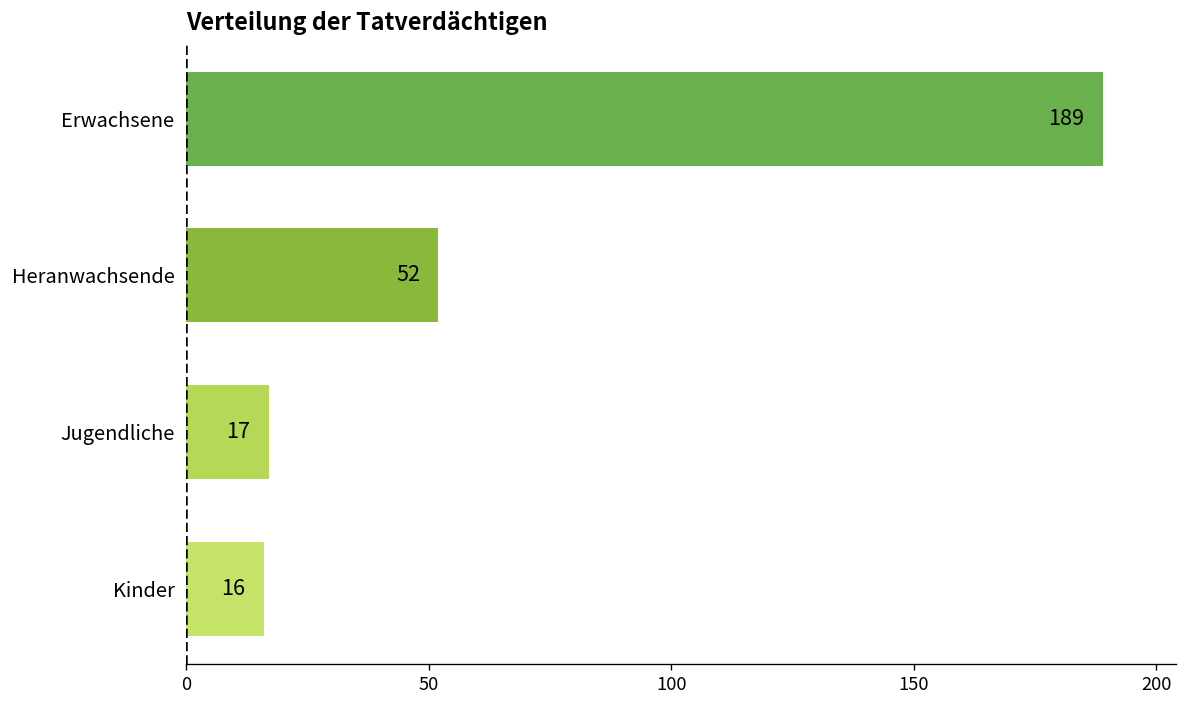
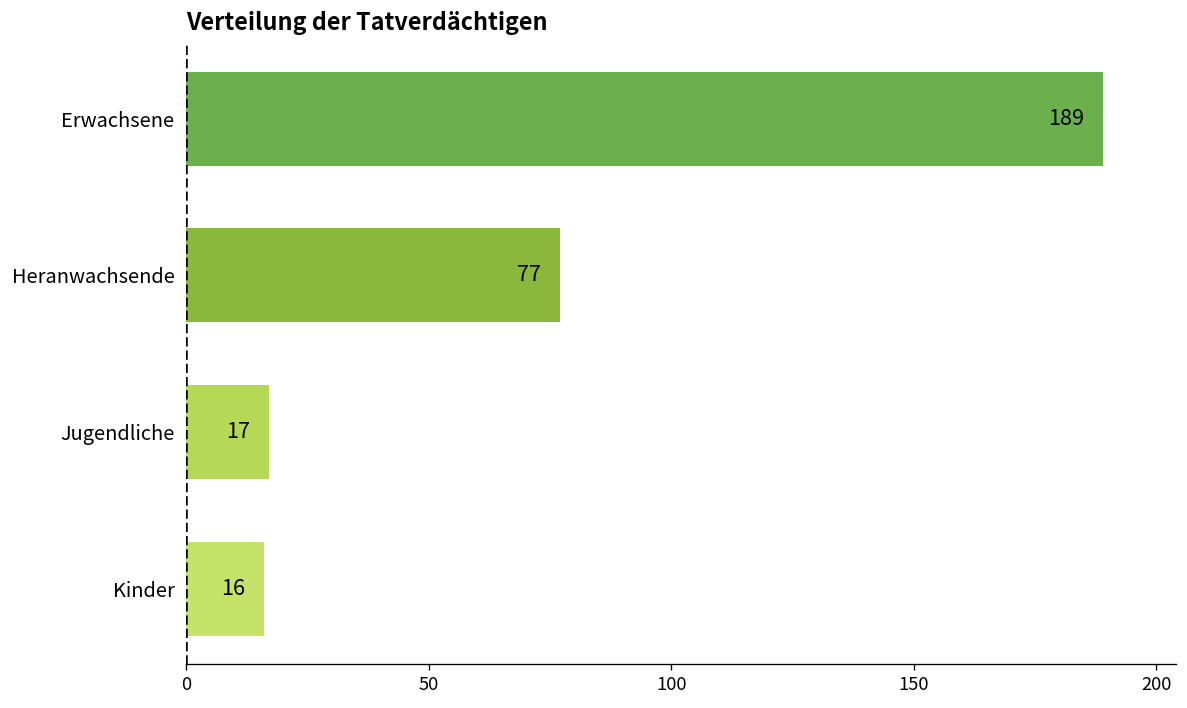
  {
    "Erwachsene": 189,
-   "Heranwachsende": 52,
+   "Heranwachsende": 77,
    "Jugendliche": 17,
    "Kinder": 16
  }
